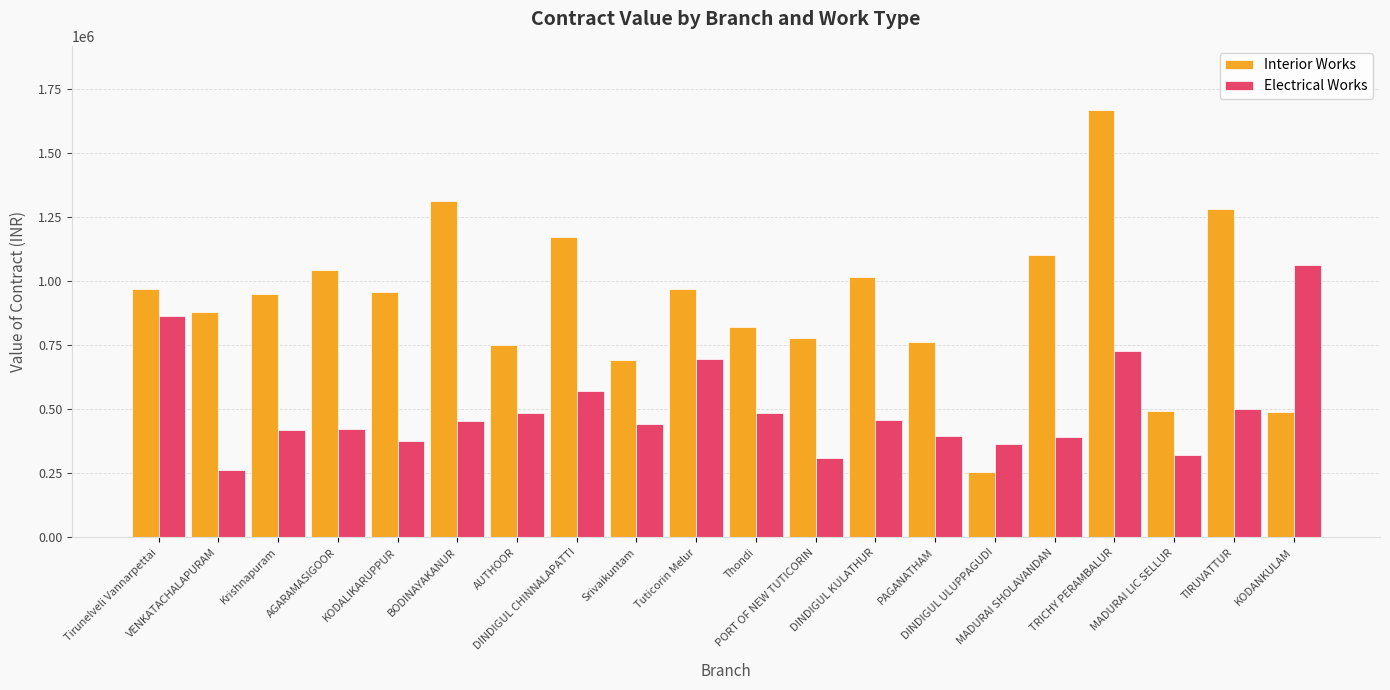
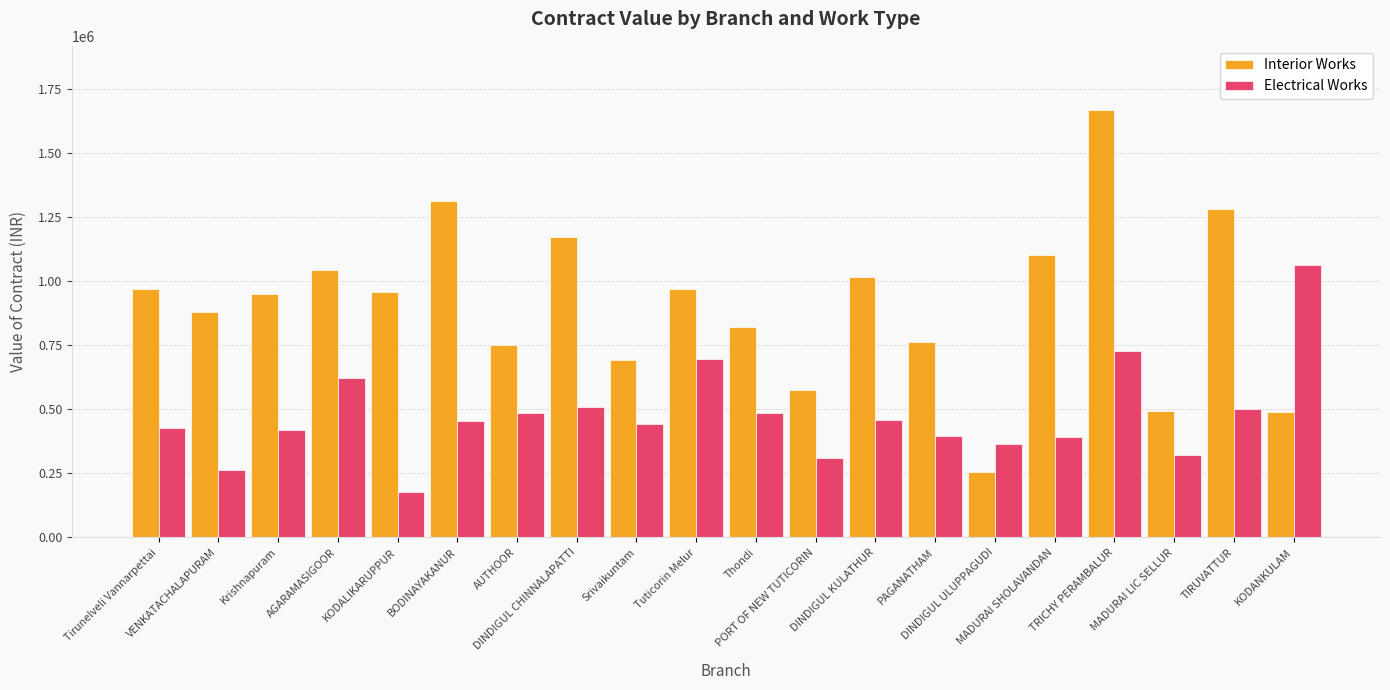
  {
    "Interior Works": {
      "Tirunelveli Vannarpettai": 970000,
      "VENKATACHALAPURAM": 880000,
      "Krishnapuram": 950000,
      "AGARAMASIGOOR": 1040000,
      "KODALIKARUPPUR": 960000,
      "BODINAYAKANUR": 1310000,
      "AUTHOOR": 750000,
      "DINDIGUL CHINNALAPATTI": 1170000,
      "Srivaikuntam": 690000,
      "Tuticorin Melur": 970000,
      "Thondi": 820000,
-     "PORT OF NEW TUTICORIN": 780000,
+     "PORT OF NEW TUTICORIN": 580000,
      "DINDIGUL KULATHUR": 1010000,
      "PAGANATHAM": 760000,
      "DINDIGUL ULUPPAGUDI": 250000,
      "MADURAI SHOLAVANDAN": 1100000,
      "TRICHY PERAMBALUR": 1670000,
      "MADURAI LIC SELLUR": 490000,
      "TIRUVATTUR": 1280000,
      "KODANKULAM": 490000
    },
    "Electrical Works": {
-     "Tirunelveli Vannarpettai": 860000,
+     "Tirunelveli Vannarpettai": 430000,
      "VENKATACHALAPURAM": 260000,
      "Krishnapuram": 420000,
-     "AGARAMASIGOOR": 420000,
-     "KODALIKARUPPUR": 380000,
+     "AGARAMASIGOOR": 620000,
+     "KODALIKARUPPUR": 180000,
      "BODINAYAKANUR": 450000,
      "AUTHOOR": 490000,
-     "DINDIGUL CHINNALAPATTI": 570000,
+     "DINDIGUL CHINNALAPATTI": 510000,
      "Srivaikuntam": 440000,
      "Tuticorin Melur": 700000,
      "Thondi": 490000,
      "PORT OF NEW TUTICORIN": 310000,
      "DINDIGUL KULATHUR": 460000,
      "PAGANATHAM": 400000,
      "DINDIGUL ULUPPAGUDI": 360000,
      "MADURAI SHOLAVANDAN": 390000,
      "TRICHY PERAMBALUR": 730000,
      "MADURAI LIC SELLUR": 320000,
      "TIRUVATTUR": 500000,
      "KODANKULAM": 1060000
    }
  }
